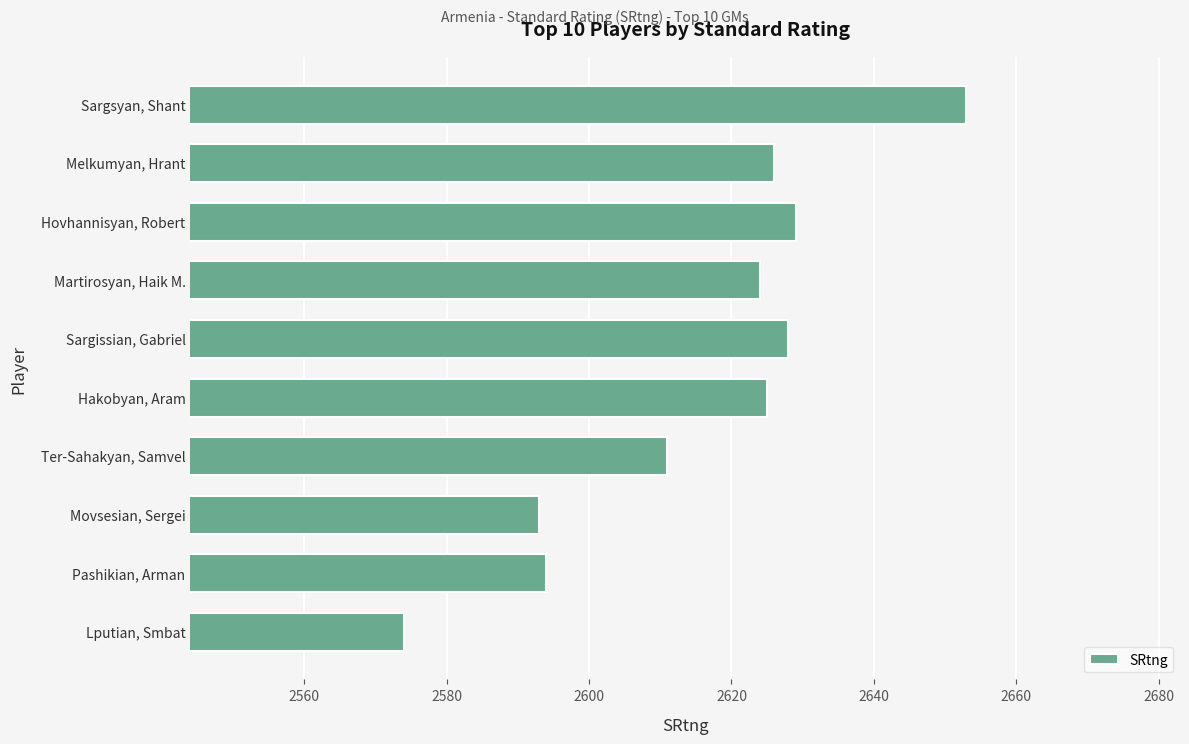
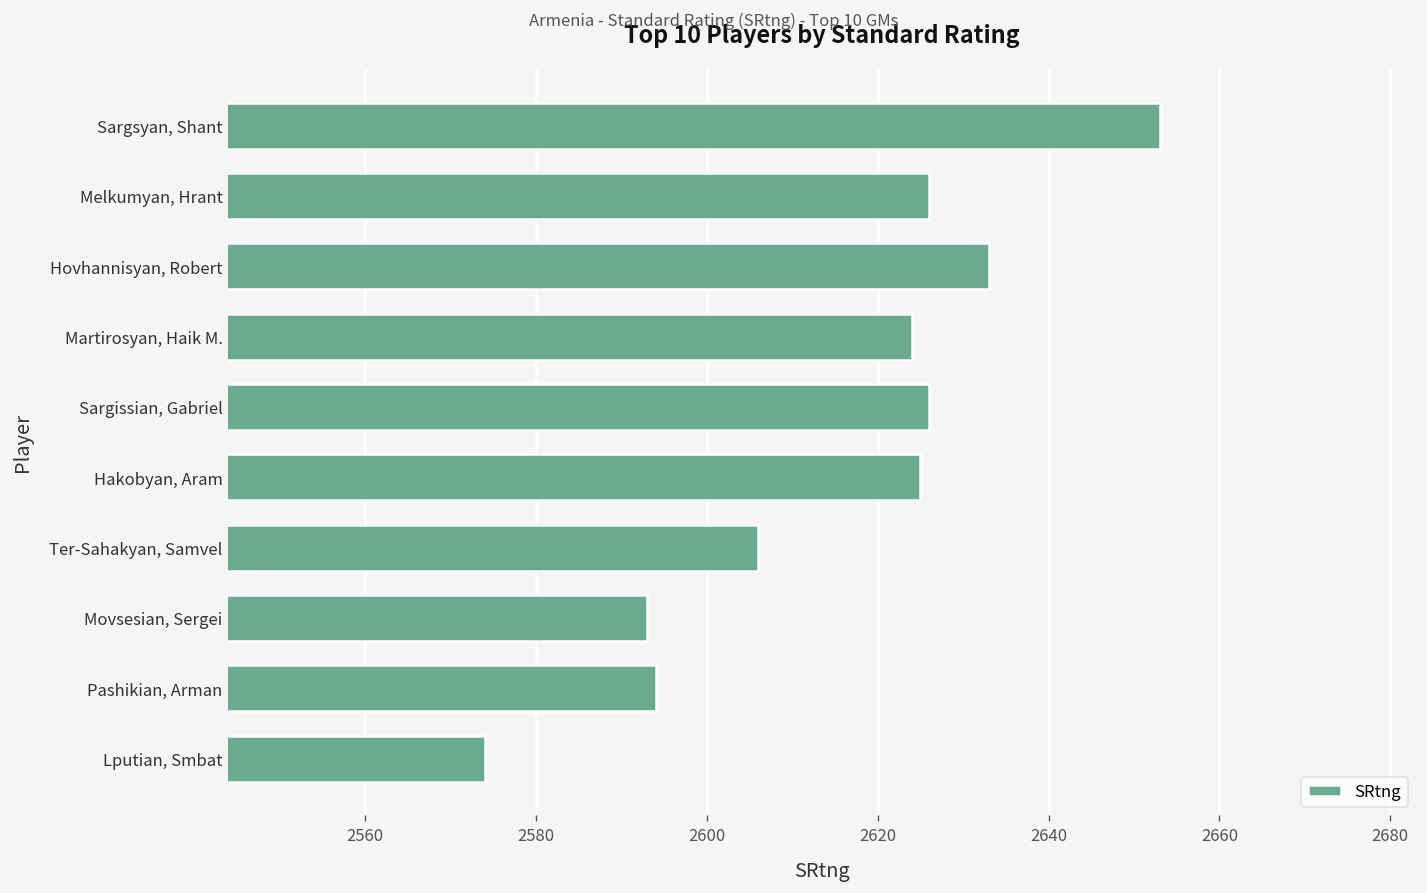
  {
    "Sargsyan, Shant": 2653,
    "Melkumyan, Hrant": 2626,
-   "Hovhannisyan, Robert": 2629,
+   "Hovhannisyan, Robert": 2633,
    "Martirosyan, Haik M.": 2624,
-   "Sargissian, Gabriel": 2628,
+   "Sargissian, Gabriel": 2626,
    "Hakobyan, Aram": 2625,
-   "Ter-Sahakyan, Samvel": 2611,
+   "Ter-Sahakyan, Samvel": 2606,
    "Movsesian, Sergei": 2593,
    "Pashikian, Arman": 2594,
    "Lputian, Smbat": 2574
  }
